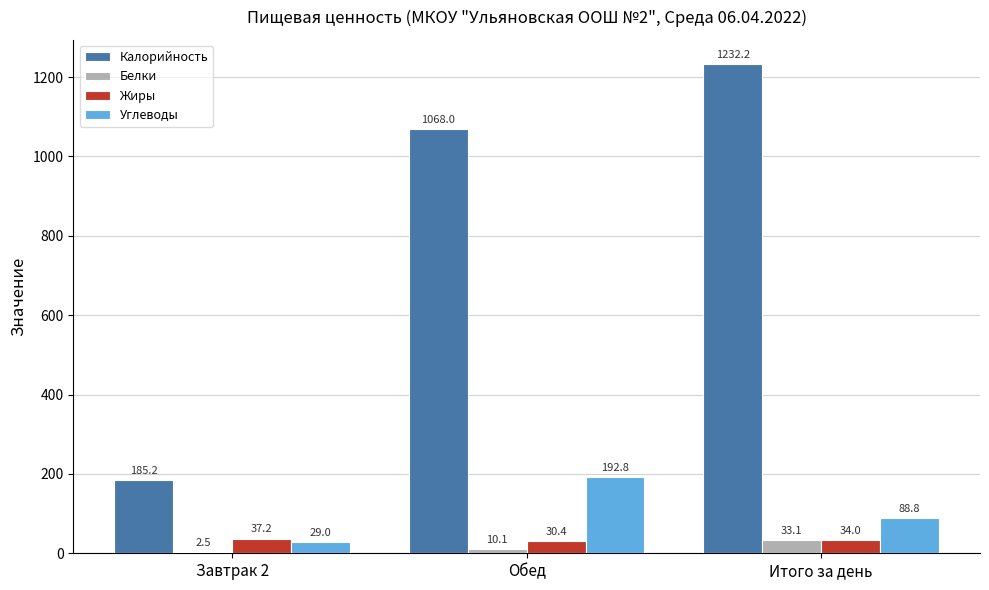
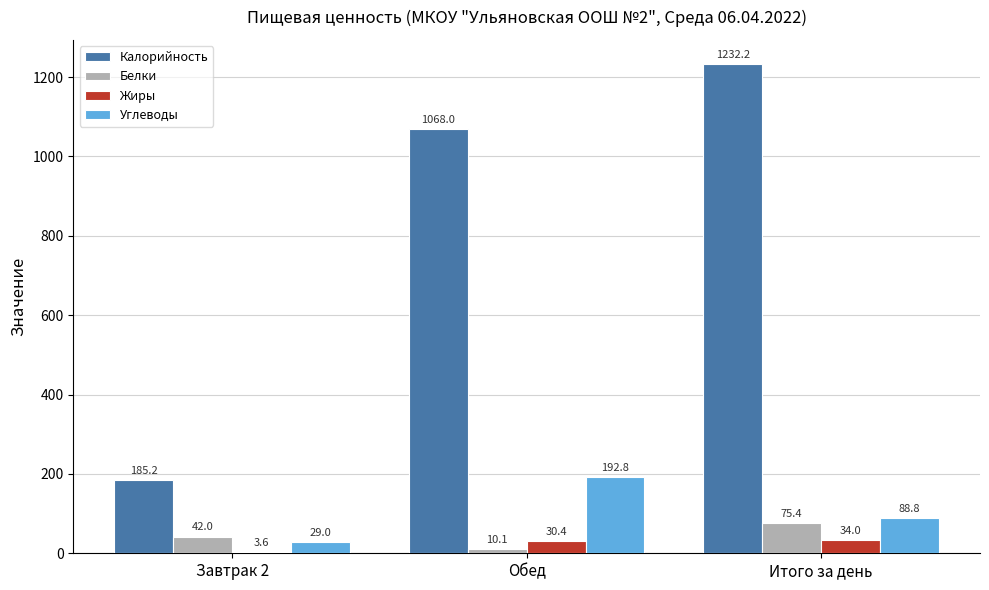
  {
    "Калорийность": {
      "Завтрак 2": 185.2,
      "Обед": 1068.0,
      "Итого за день": 1232.2
    },
    "Белки": {
-     "Завтрак 2": 2.5,
+     "Завтрак 2": 42.0,
      "Обед": 10.1,
-     "Итого за день": 33.1
+     "Итого за день": 75.4
    },
    "Жиры": {
-     "Завтрак 2": 37.2,
+     "Завтрак 2": 3.6,
      "Обед": 30.4,
      "Итого за день": 34.0
    },
    "Углеводы": {
      "Завтрак 2": 29.0,
      "Обед": 192.8,
      "Итого за день": 88.8
    }
  }
